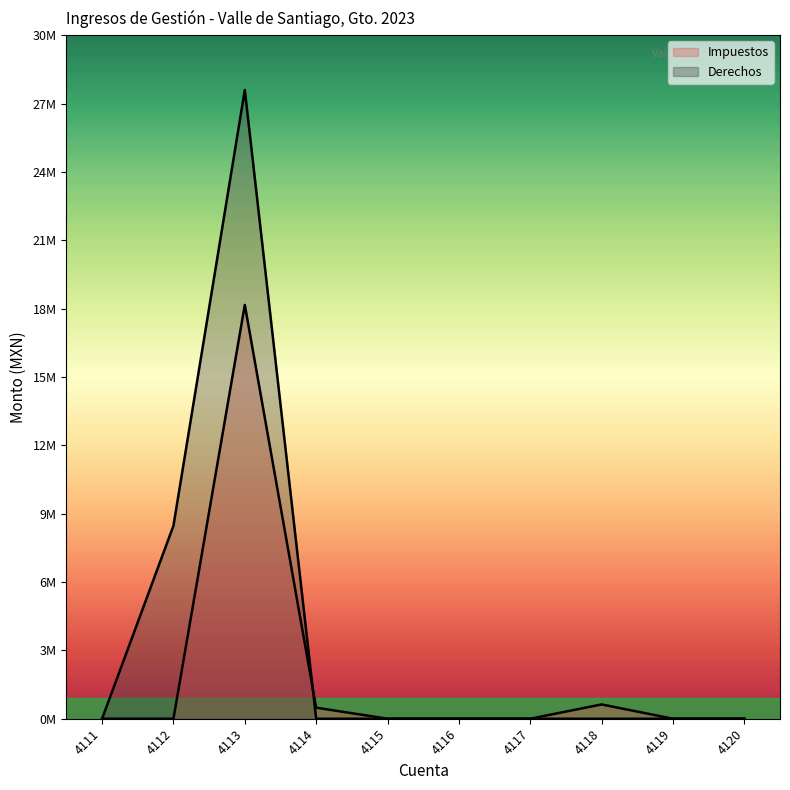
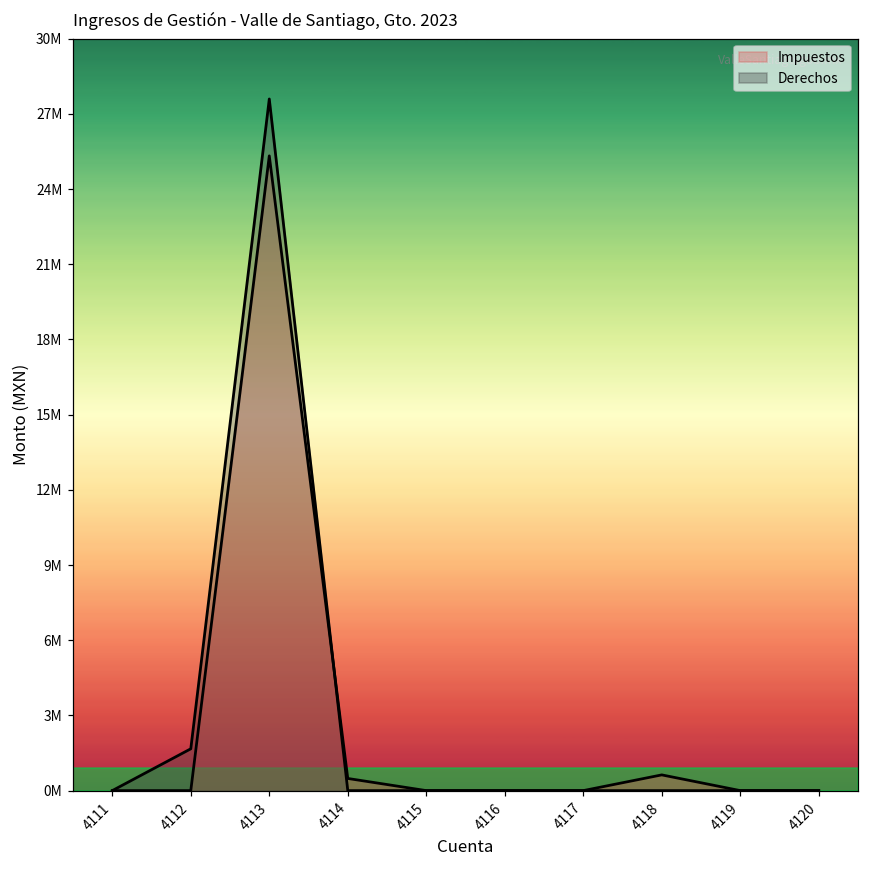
  {
    "Impuestos": {
-     "4113": 18200000
+     "4113": 25300000
    },
    "Derechos": {
-     "4112": 8500000,
+     "4112": 1700000,
      "4113": 27600000
    }
  }
